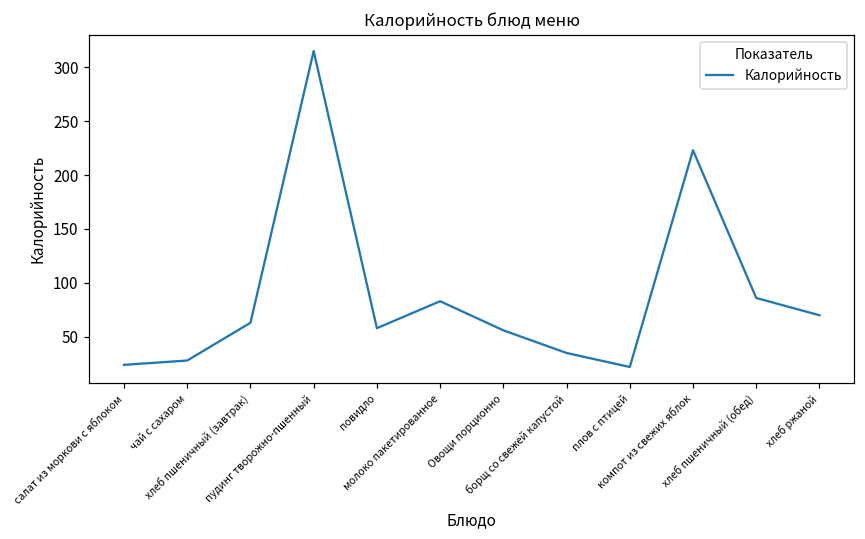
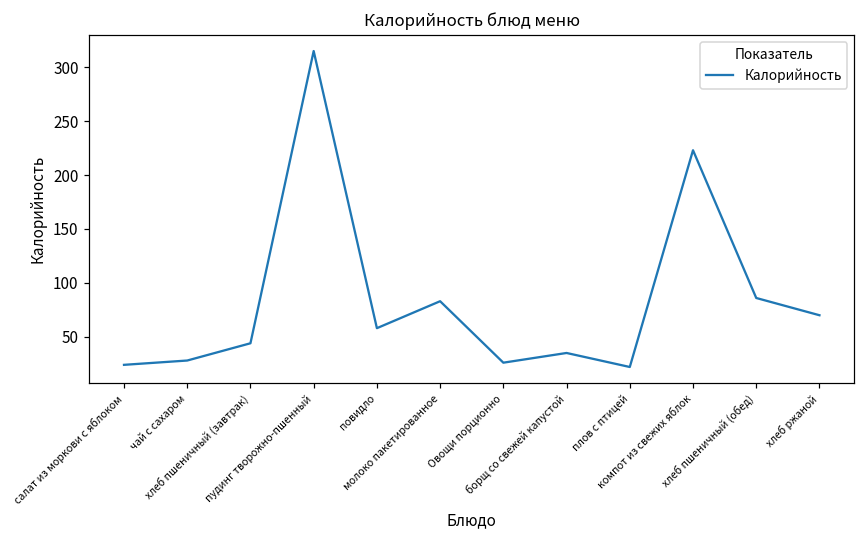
  {
    "салат из моркови с яблоком": 20,
    "чай с сахаром": 30,
-   "хлеб пшеничный (завтрак)": 60,
+   "хлеб пшеничный (завтрак)": 40,
    "пудинг творожно-пшенный": 320,
    "повидло": 60,
    "молоко пакетированное": 80,
-   "Овощи порционно": 60,
+   "Овощи порционно": 30,
    "борщ со свежей капустой": 40,
    "плов с птицей": 20,
    "компот из свежих яблок": 220,
    "хлеб пшеничный (обед)": 90,
    "хлеб ржаной": 70
  }
